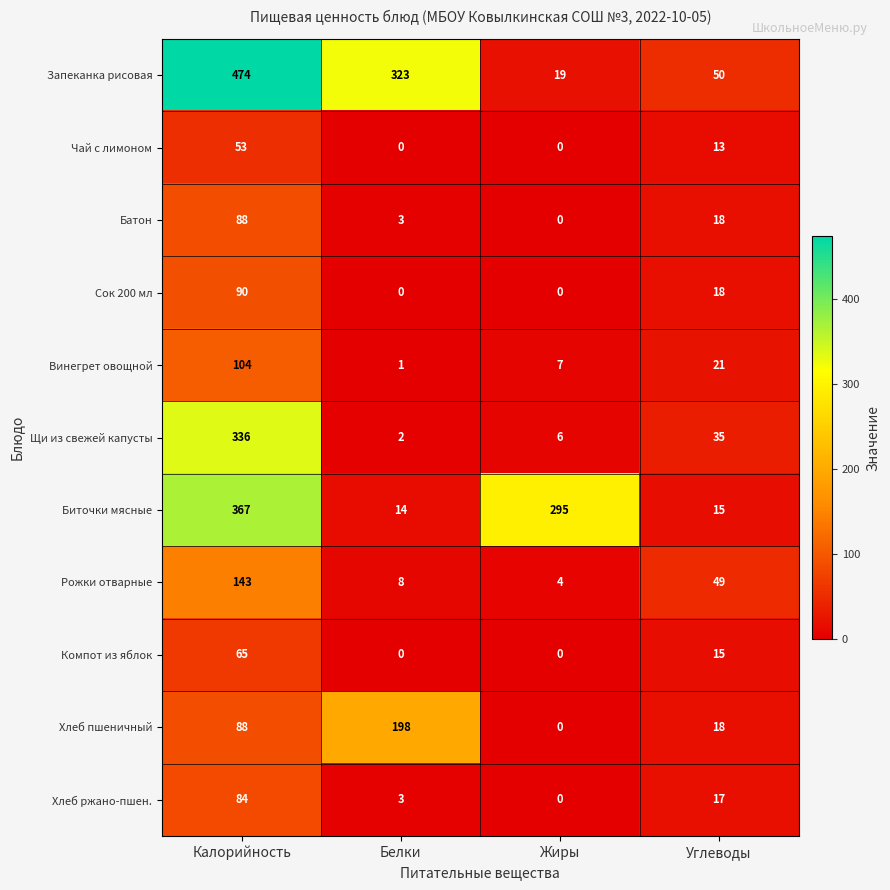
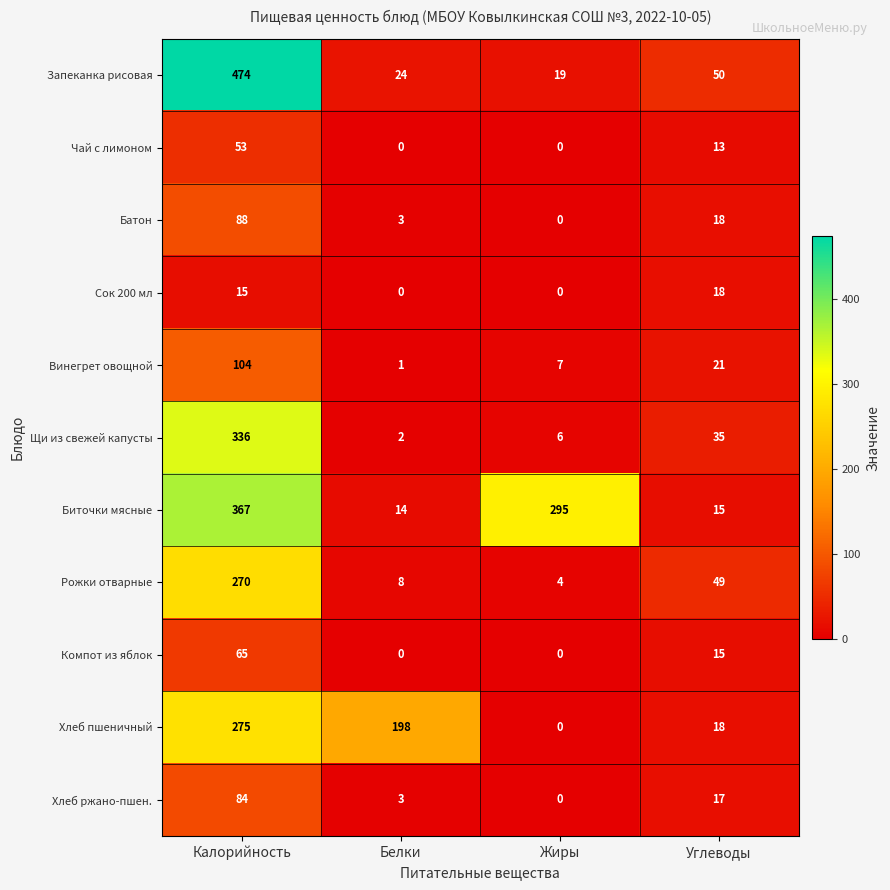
  {
    "Запеканка рисовая": {
      "Калорийность": 474,
-     "Белки": 323,
+     "Белки": 24,
      "Жиры": 19,
      "Углеводы": 50
    },
    "Чай с лимоном": {
      "Калорийность": 53,
      "Белки": 0,
      "Жиры": 0,
      "Углеводы": 13
    },
    "Батон": {
      "Калорийность": 88,
      "Белки": 3,
      "Жиры": 0,
      "Углеводы": 18
    },
    "Сок 200 мл": {
-     "Калорийность": 90,
+     "Калорийность": 15,
      "Белки": 0,
      "Жиры": 0,
      "Углеводы": 18
    },
    "Винегрет овощной": {
      "Калорийность": 104,
      "Белки": 1,
      "Жиры": 7,
      "Углеводы": 21
    },
    "Щи из свежей капусты": {
      "Калорийность": 336,
      "Белки": 2,
      "Жиры": 6,
      "Углеводы": 35
    },
    "Биточки мясные": {
      "Калорийность": 367,
      "Белки": 14,
      "Жиры": 295,
      "Углеводы": 15
    },
    "Рожки отварные": {
-     "Калорийность": 143,
+     "Калорийность": 270,
      "Белки": 8,
      "Жиры": 4,
      "Углеводы": 49
    },
    "Компот из яблок": {
      "Калорийность": 65,
      "Белки": 0,
      "Жиры": 0,
      "Углеводы": 15
    },
    "Хлеб пшеничный": {
-     "Калорийность": 88,
+     "Калорийность": 275,
      "Белки": 198,
      "Жиры": 0,
      "Углеводы": 18
    },
    "Хлеб ржано-пшен.": {
      "Калорийность": 84,
      "Белки": 3,
      "Жиры": 0,
      "Углеводы": 17
    }
  }
